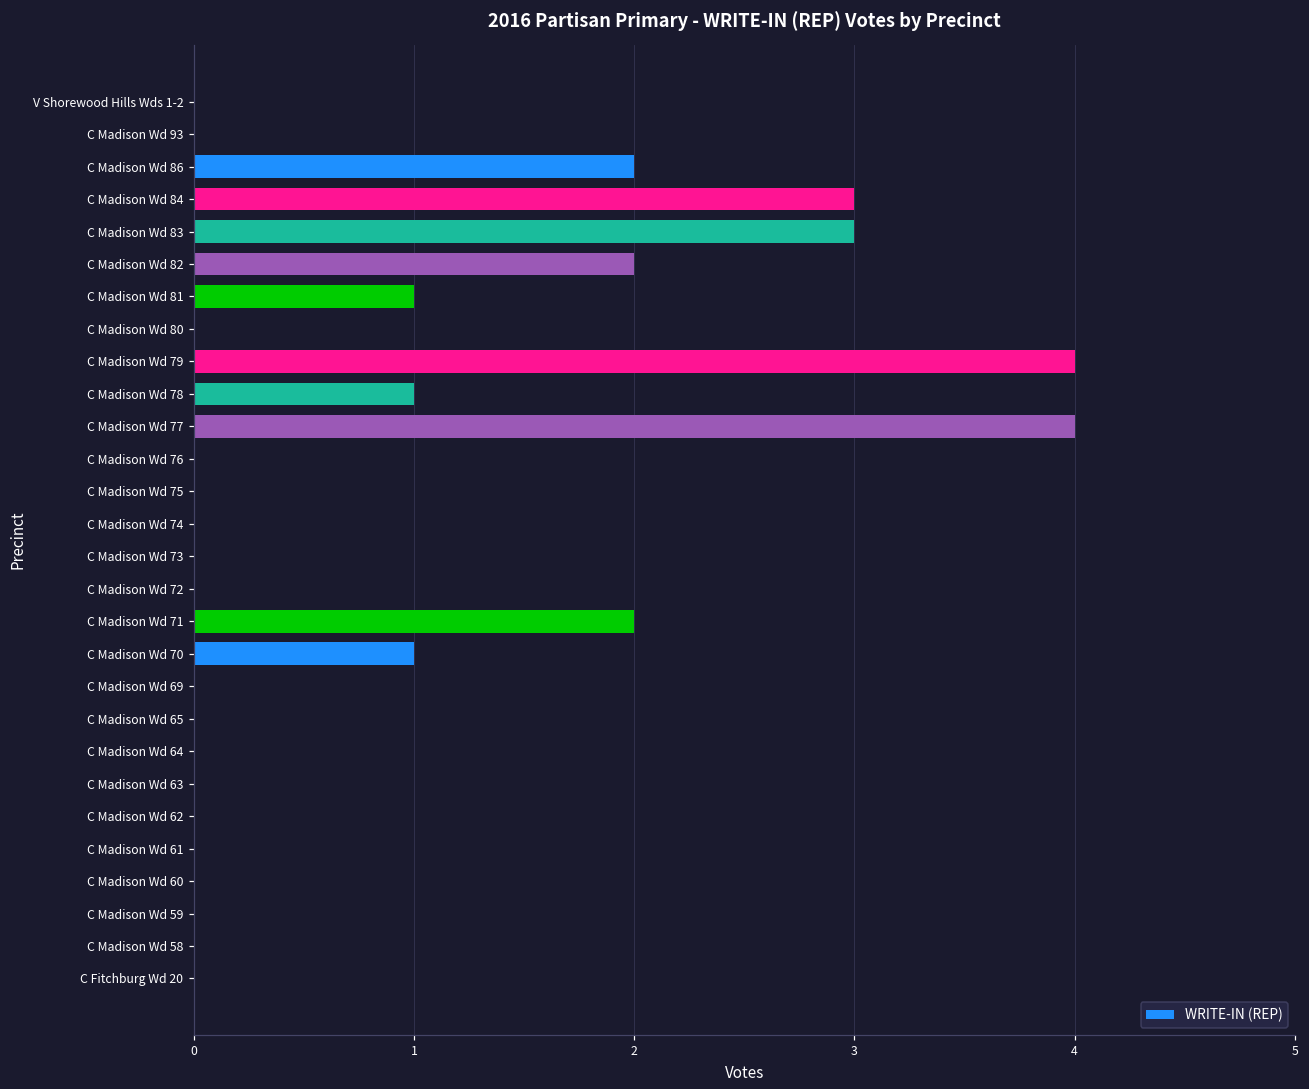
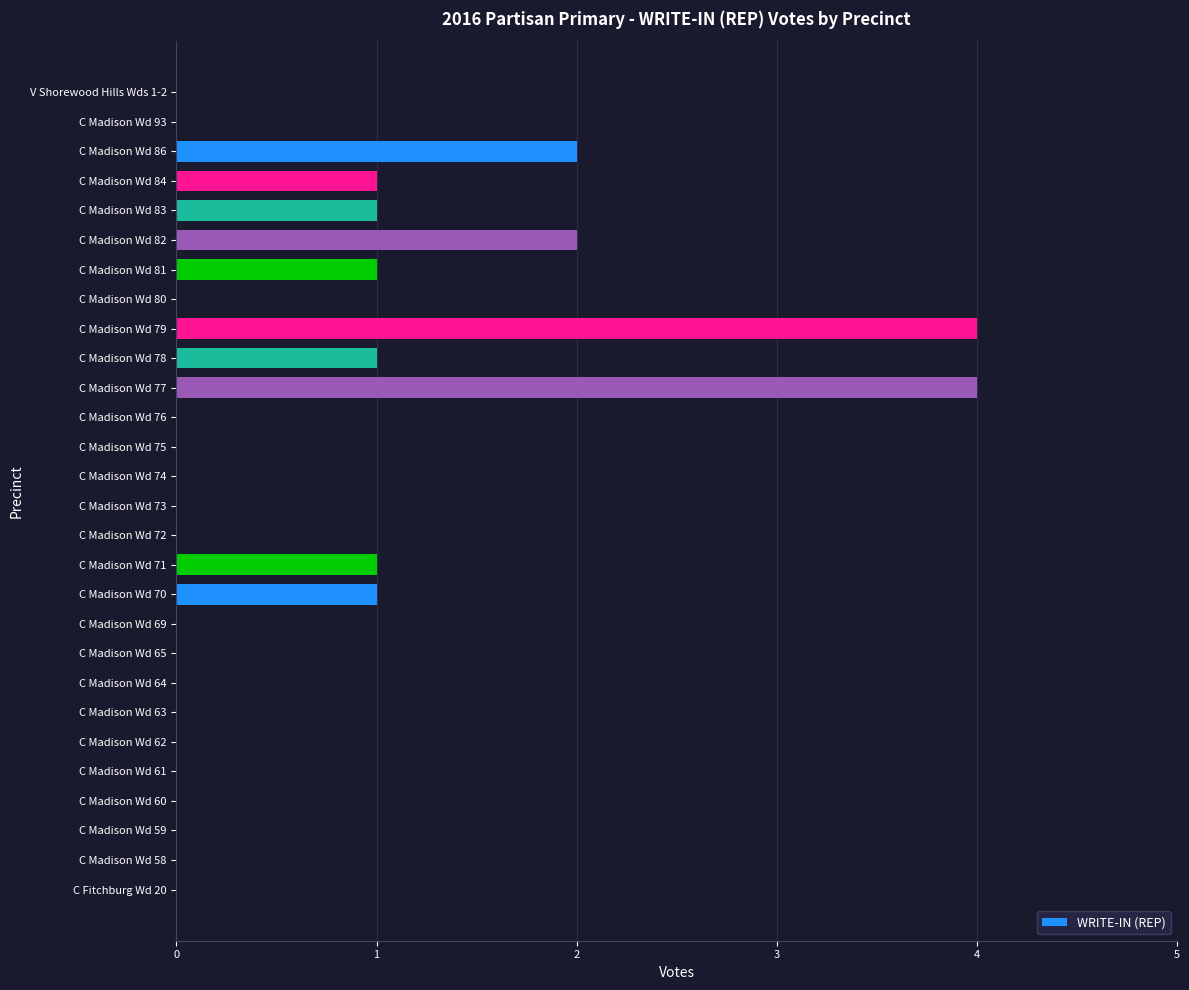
  {
    "V Shorewood Hills Wds 1-2": 0,
    "C Madison Wd 93": 0,
    "C Madison Wd 86": 2,
-   "C Madison Wd 84": 3,
-   "C Madison Wd 83": 3,
+   "C Madison Wd 84": 1,
+   "C Madison Wd 83": 1,
    "C Madison Wd 82": 2,
    "C Madison Wd 81": 1,
    "C Madison Wd 80": 0,
    "C Madison Wd 79": 4,
    "C Madison Wd 78": 1,
    "C Madison Wd 77": 4,
    "C Madison Wd 76": 0,
    "C Madison Wd 75": 0,
    "C Madison Wd 74": 0,
    "C Madison Wd 73": 0,
    "C Madison Wd 72": 0,
-   "C Madison Wd 71": 2,
+   "C Madison Wd 71": 1,
    "C Madison Wd 70": 1,
    "C Madison Wd 69": 0,
    "C Madison Wd 65": 0,
    "C Madison Wd 64": 0,
    "C Madison Wd 63": 0,
    "C Madison Wd 62": 0,
    "C Madison Wd 61": 0,
    "C Madison Wd 60": 0,
    "C Madison Wd 59": 0,
    "C Madison Wd 58": 0,
    "C Fitchburg Wd 20": 0
  }
